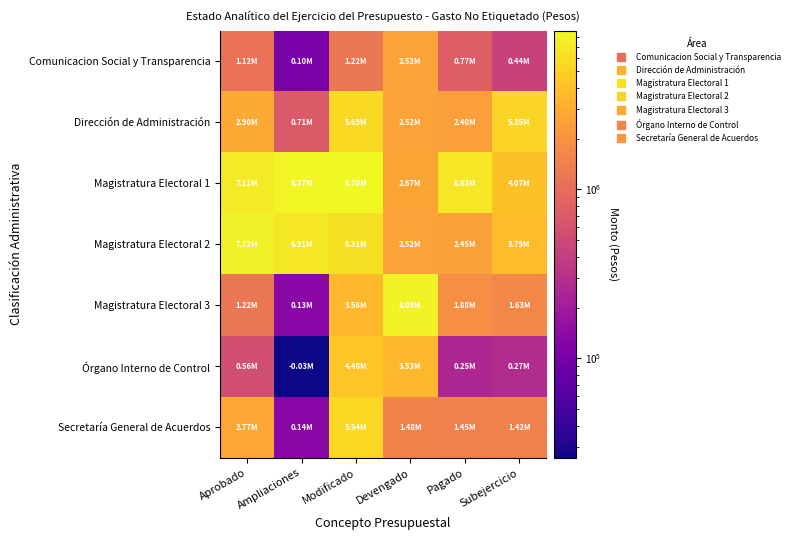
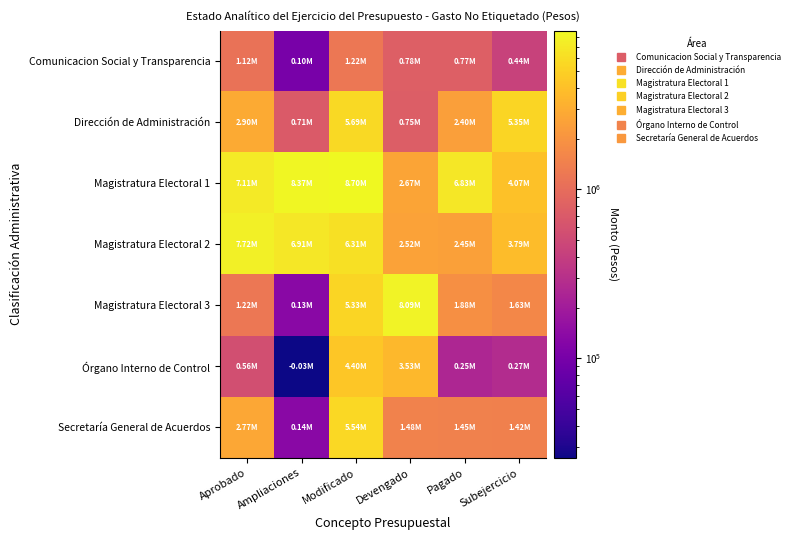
  {
    "Comunicacion Social y Transparencia": {
      "Aprobado": "1.12M",
      "Ampliaciones": "0.10M",
      "Modificado": "1.22M",
-     "Devengado": "2.52M",
+     "Devengado": "0.78M",
      "Pagado": "0.77M",
      "Subejercicio": "0.44M"
    },
    "Dirección de Administración": {
      "Aprobado": "2.90M",
      "Ampliaciones": "0.71M",
      "Modificado": "5.69M",
-     "Devengado": "2.52M",
+     "Devengado": "0.75M",
      "Pagado": "2.40M",
      "Subejercicio": "5.35M"
    },
    "Magistratura Electoral 1": {
      "Aprobado": "7.11M",
      "Ampliaciones": "8.37M",
      "Modificado": "8.70M",
      "Devengado": "2.67M",
      "Pagado": "6.83M",
      "Subejercicio": "4.07M"
    },
    "Magistratura Electoral 2": {
      "Aprobado": "7.72M",
      "Ampliaciones": "6.91M",
      "Modificado": "6.31M",
      "Devengado": "2.52M",
      "Pagado": "2.45M",
      "Subejercicio": "3.79M"
    },
    "Magistratura Electoral 3": {
      "Aprobado": "1.22M",
      "Ampliaciones": "0.13M",
-     "Modificado": "3.58M",
+     "Modificado": "5.33M",
      "Devengado": "8.09M",
      "Pagado": "1.88M",
      "Subejercicio": "1.63M"
    },
    "Órgano Interno de Control": {
      "Aprobado": "0.56M",
      "Ampliaciones": "-0.03M",
      "Modificado": "4.40M",
      "Devengado": "3.53M",
      "Pagado": "0.25M",
      "Subejercicio": "0.27M"
    },
    "Secretaría General de Acuerdos": {
      "Aprobado": "2.77M",
      "Ampliaciones": "0.14M",
      "Modificado": "5.54M",
      "Devengado": "1.48M",
      "Pagado": "1.45M",
      "Subejercicio": "1.42M"
    }
  }
